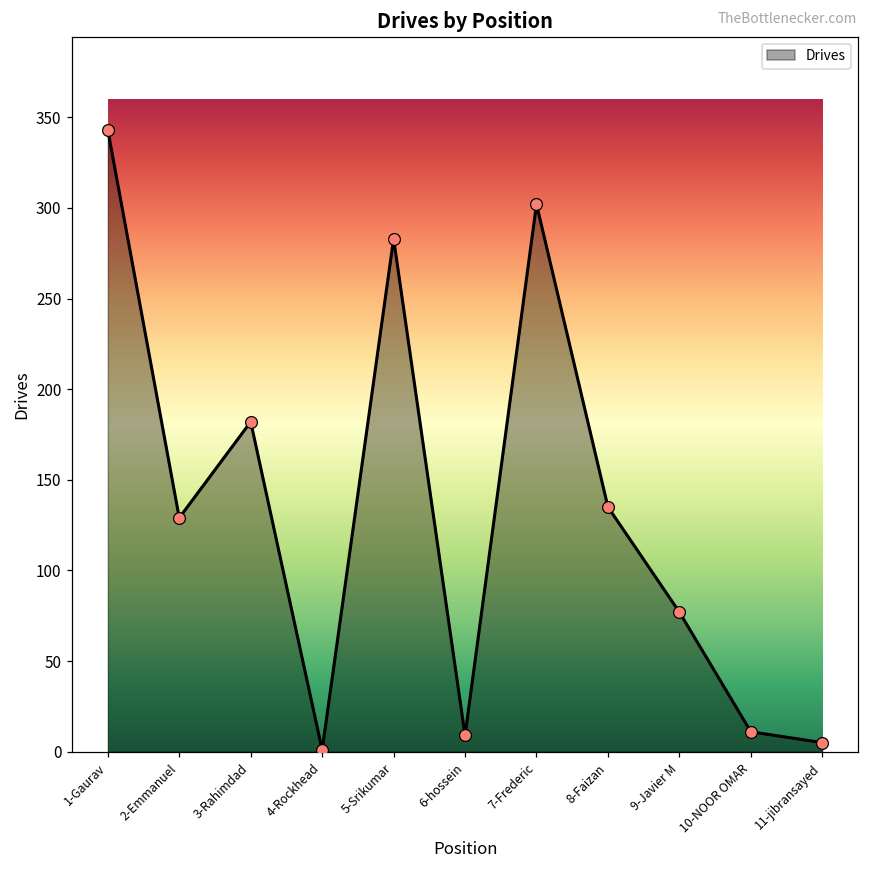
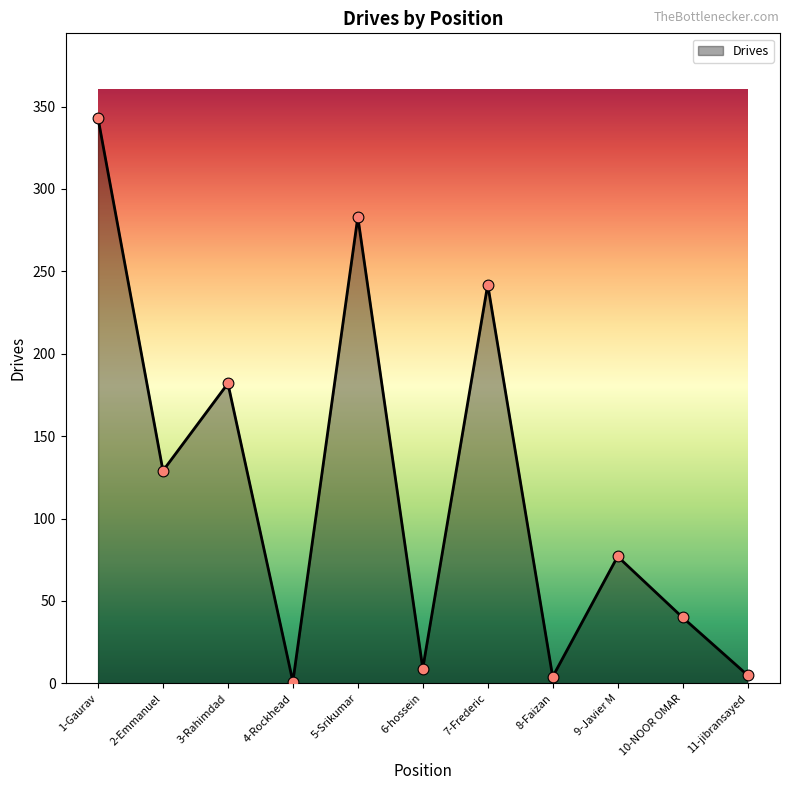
  {
    "1-Gaurav": 343,
    "2-Emmanuel": 129,
    "3-Rahimdad": 182,
    "4-Rockhead": 1,
    "5-Srikumar": 283,
    "6-hossein": 9,
-   "7-Frederic": 302,
-   "8-Faizan": 135,
+   "7-Frederic": 242,
+   "8-Faizan": 4,
    "9-Javier M": 77,
-   "10-NOOR OMAR": 11,
+   "10-NOOR OMAR": 40,
    "11-jibransayed": 5
  }
